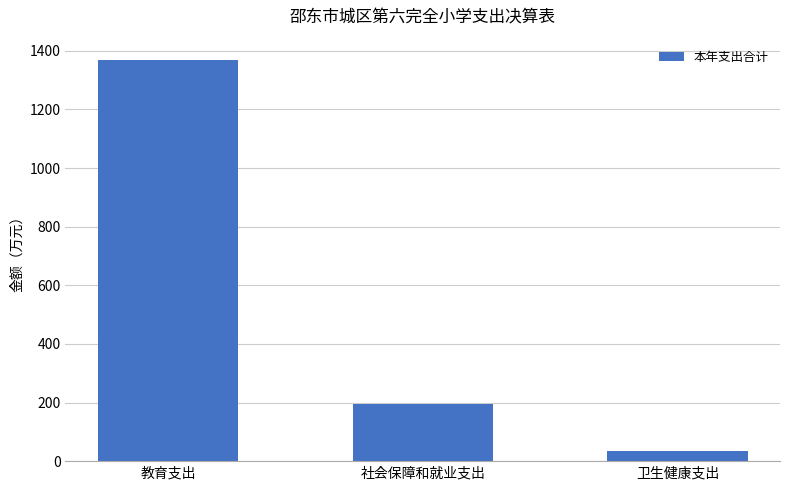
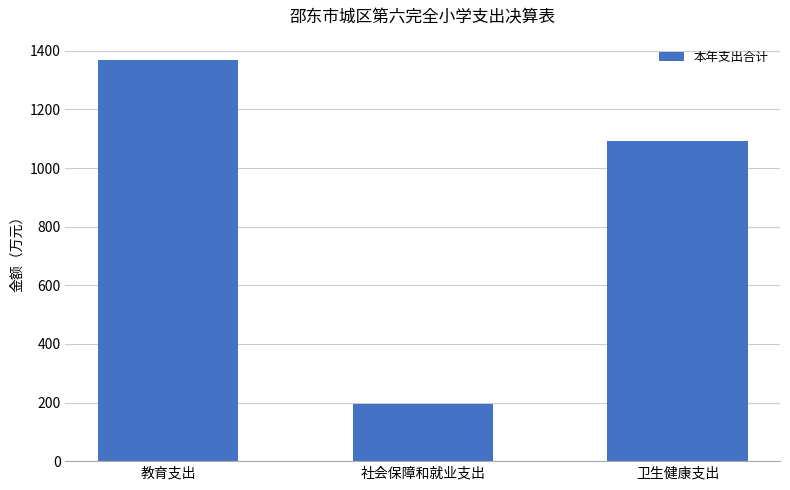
  {
    "教育支出": 1370,
    "社会保障和就业支出": 200,
-   "卫生健康支出": 40
+   "卫生健康支出": 1090
  }
